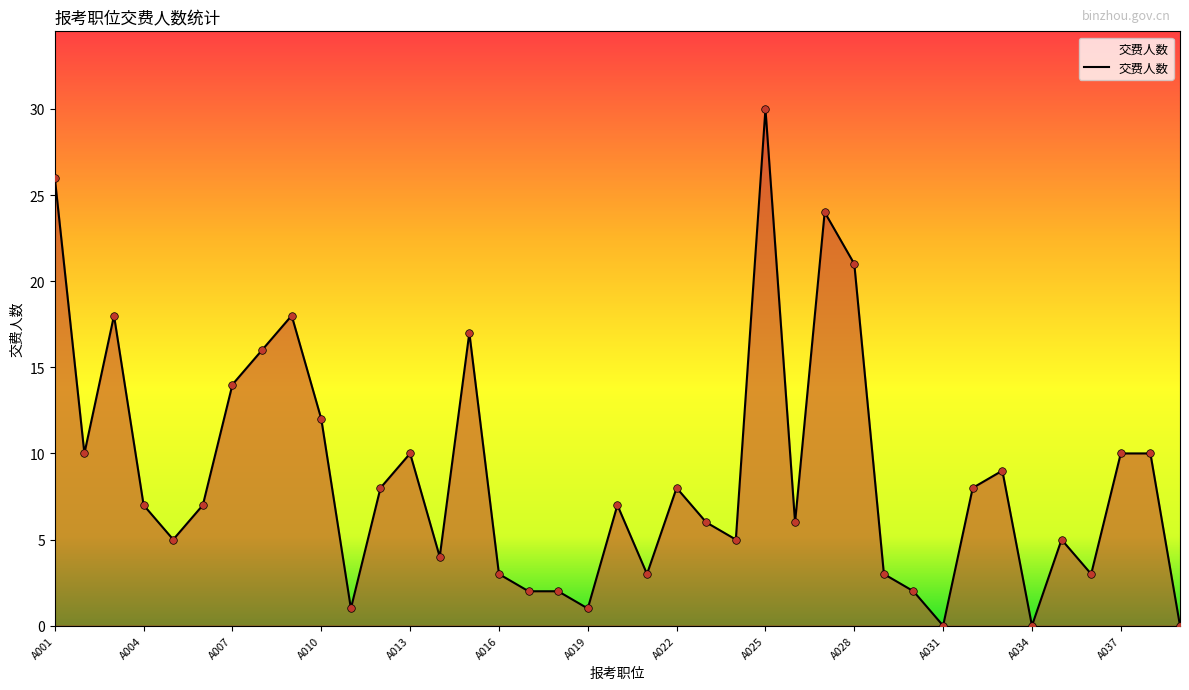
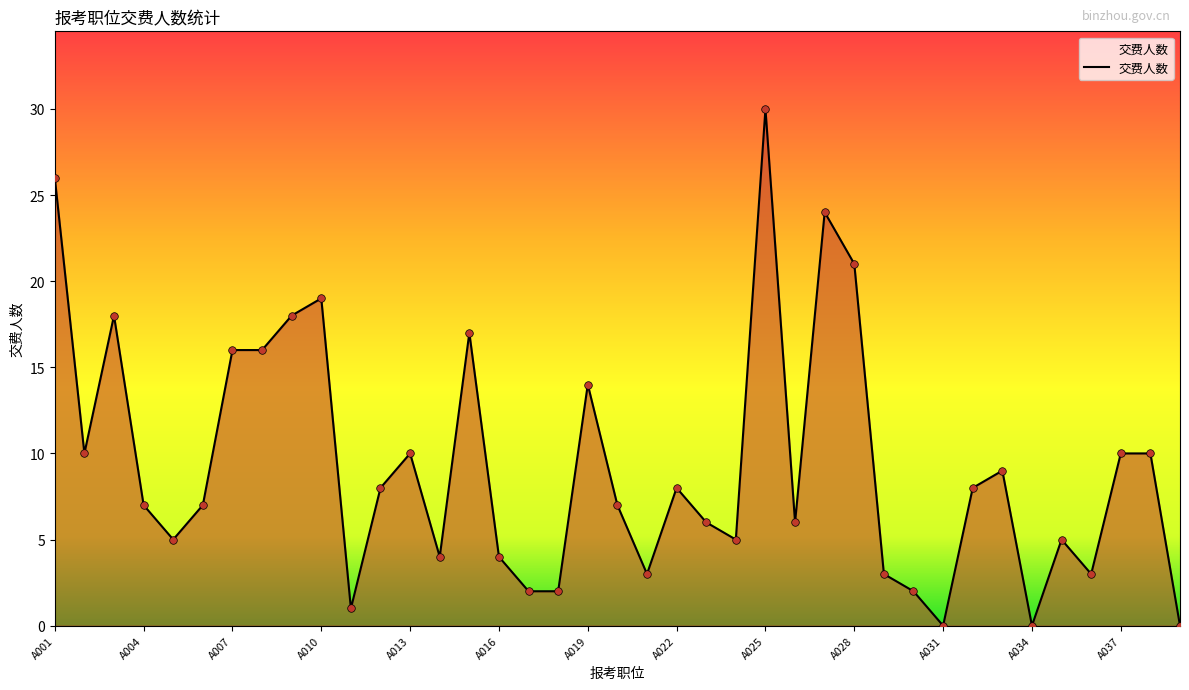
  {
    "A001": 26,
    "A004": 7,
-   "A007": 14,
-   "A010": 12,
+   "A007": 16,
+   "A010": 19,
    "A013": 10,
-   "A016": 3,
-   "A019": 1,
+   "A016": 4,
+   "A019": 14,
    "A022": 8,
    "A025": 30,
    "A028": 21,
    "A031": 0,
    "A034": 0,
    "A037": 10
  }
